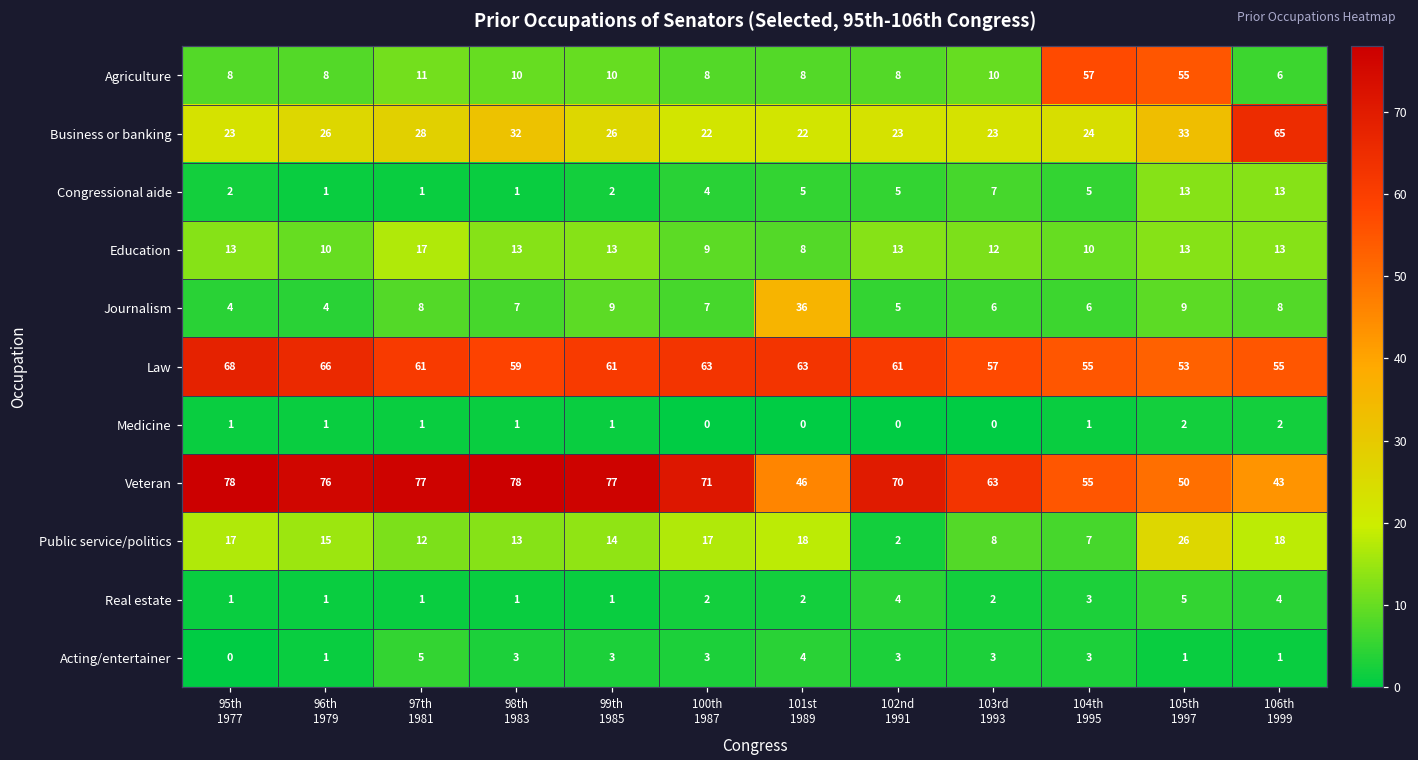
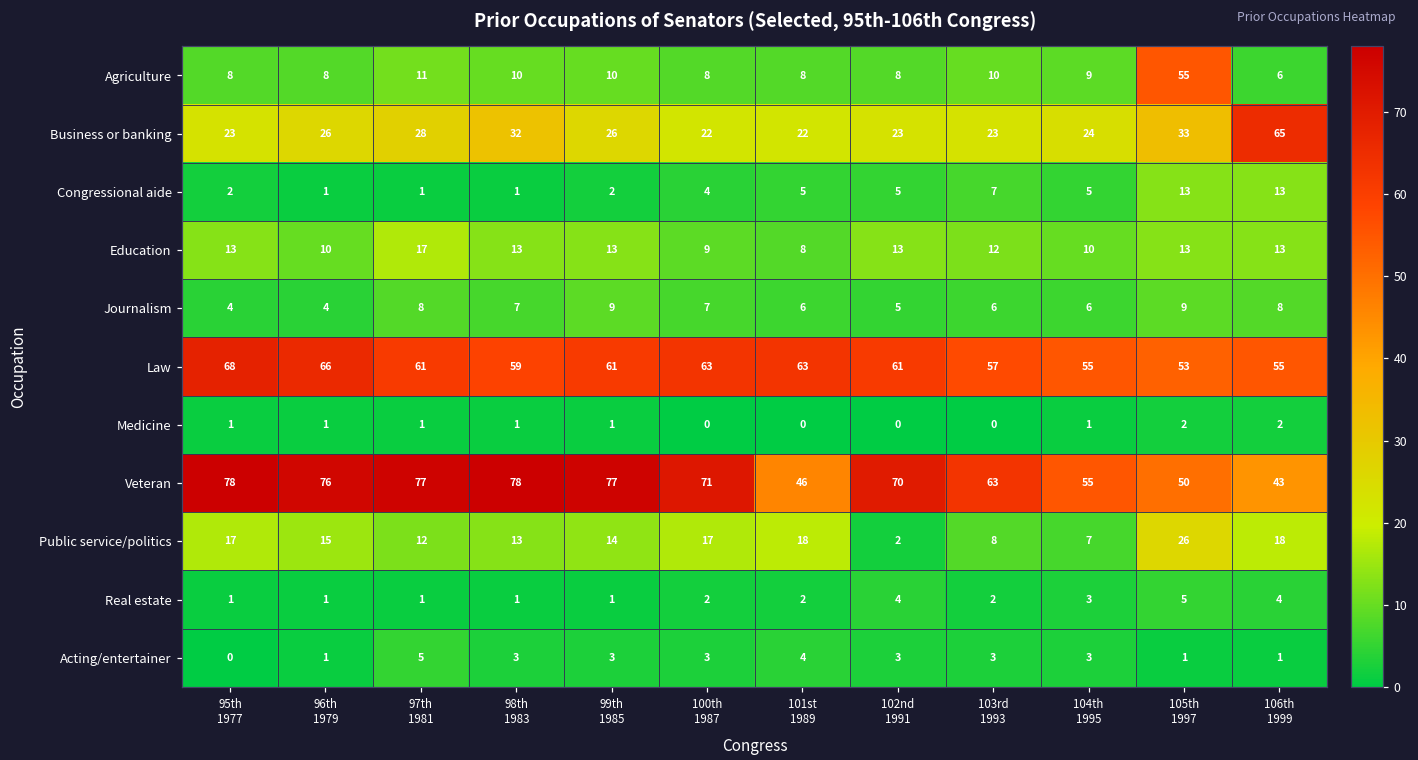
  {
    "Agriculture": {
      "95th 1977": 8,
      "96th 1979": 8,
      "97th 1981": 11,
      "98th 1983": 10,
      "99th 1985": 10,
      "100th 1987": 8,
      "101st 1989": 8,
      "102nd 1991": 8,
      "103rd 1993": 10,
-     "104th 1995": 57,
+     "104th 1995": 9,
      "105th 1997": 55,
      "106th 1999": 6
    },
    "Business or banking": {
      "95th 1977": 23,
      "96th 1979": 26,
      "97th 1981": 28,
      "98th 1983": 32,
      "99th 1985": 26,
      "100th 1987": 22,
      "101st 1989": 22,
      "102nd 1991": 23,
      "103rd 1993": 23,
      "104th 1995": 24,
      "105th 1997": 33,
      "106th 1999": 65
    },
    "Congressional aide": {
      "95th 1977": 2,
      "96th 1979": 1,
      "97th 1981": 1,
      "98th 1983": 1,
      "99th 1985": 2,
      "100th 1987": 4,
      "101st 1989": 5,
      "102nd 1991": 5,
      "103rd 1993": 7,
      "104th 1995": 5,
      "105th 1997": 13,
      "106th 1999": 13
    },
    "Education": {
      "95th 1977": 13,
      "96th 1979": 10,
      "97th 1981": 17,
      "98th 1983": 13,
      "99th 1985": 13,
      "100th 1987": 9,
      "101st 1989": 8,
      "102nd 1991": 13,
      "103rd 1993": 12,
      "104th 1995": 10,
      "105th 1997": 13,
      "106th 1999": 13
    },
    "Journalism": {
      "95th 1977": 4,
      "96th 1979": 4,
      "97th 1981": 8,
      "98th 1983": 7,
      "99th 1985": 9,
      "100th 1987": 7,
-     "101st 1989": 36,
+     "101st 1989": 6,
      "102nd 1991": 5,
      "103rd 1993": 6,
      "104th 1995": 6,
      "105th 1997": 9,
      "106th 1999": 8
    },
    "Law": {
      "95th 1977": 68,
      "96th 1979": 66,
      "97th 1981": 61,
      "98th 1983": 59,
      "99th 1985": 61,
      "100th 1987": 63,
      "101st 1989": 63,
      "102nd 1991": 61,
      "103rd 1993": 57,
      "104th 1995": 55,
      "105th 1997": 53,
      "106th 1999": 55
    },
    "Medicine": {
      "95th 1977": 1,
      "96th 1979": 1,
      "97th 1981": 1,
      "98th 1983": 1,
      "99th 1985": 1,
      "100th 1987": 0,
      "101st 1989": 0,
      "102nd 1991": 0,
      "103rd 1993": 0,
      "104th 1995": 1,
      "105th 1997": 2,
      "106th 1999": 2
    },
    "Veteran": {
      "95th 1977": 78,
      "96th 1979": 76,
      "97th 1981": 77,
      "98th 1983": 78,
      "99th 1985": 77,
      "100th 1987": 71,
      "101st 1989": 46,
      "102nd 1991": 70,
      "103rd 1993": 63,
      "104th 1995": 55,
      "105th 1997": 50,
      "106th 1999": 43
    },
    "Public service/politics": {
      "95th 1977": 17,
      "96th 1979": 15,
      "97th 1981": 12,
      "98th 1983": 13,
      "99th 1985": 14,
      "100th 1987": 17,
      "101st 1989": 18,
      "102nd 1991": 2,
      "103rd 1993": 8,
      "104th 1995": 7,
      "105th 1997": 26,
      "106th 1999": 18
    },
    "Real estate": {
      "95th 1977": 1,
      "96th 1979": 1,
      "97th 1981": 1,
      "98th 1983": 1,
      "99th 1985": 1,
      "100th 1987": 2,
      "101st 1989": 2,
      "102nd 1991": 4,
      "103rd 1993": 2,
      "104th 1995": 3,
      "105th 1997": 5,
      "106th 1999": 4
    },
    "Acting/entertainer": {
      "95th 1977": 0,
      "96th 1979": 1,
      "97th 1981": 5,
      "98th 1983": 3,
      "99th 1985": 3,
      "100th 1987": 3,
      "101st 1989": 4,
      "102nd 1991": 3,
      "103rd 1993": 3,
      "104th 1995": 3,
      "105th 1997": 1,
      "106th 1999": 1
    }
  }
